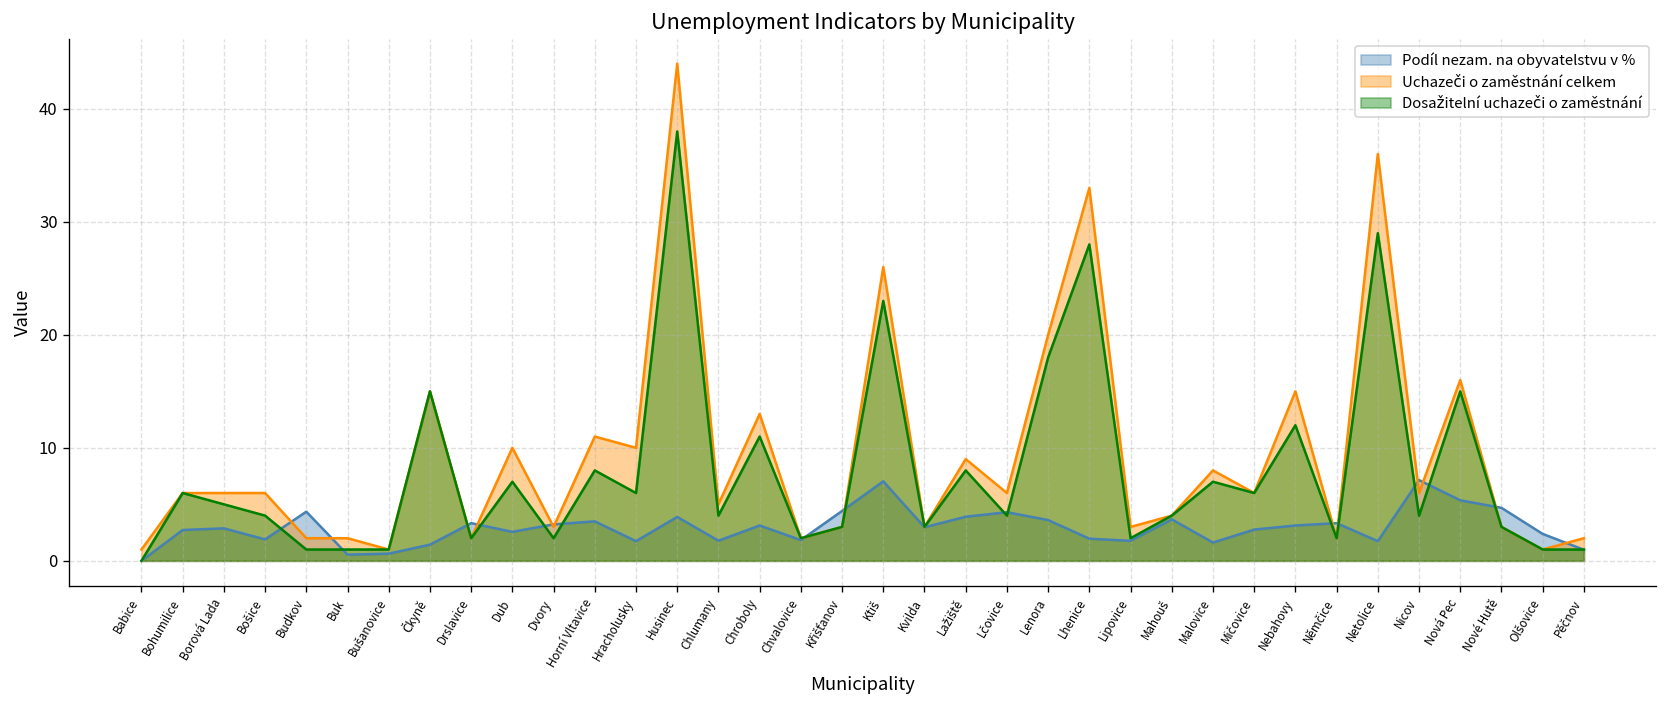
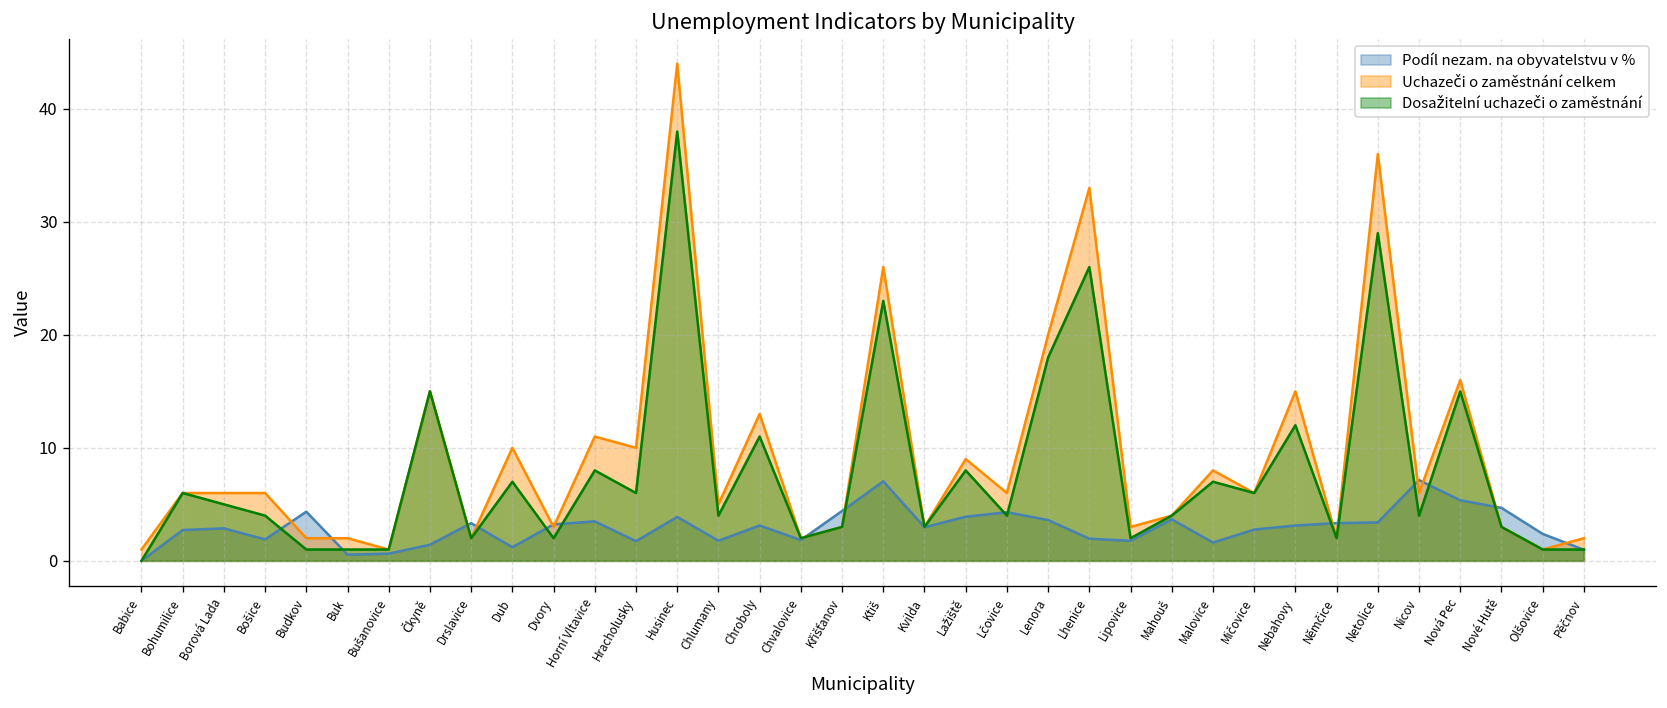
  {
    "Podíl nezam. na obyvatelstvu v %": {
      "Bohumilice": 3,
      "Borová Lada": 3,
      "Bošice": 2,
      "Budkov": 4,
      "Buk": 1,
      "Bušanovice": 1,
      "Čkyně": 1,
      "Drslavice": 3,
-     "Dub": 3,
+     "Dub": 1,
      "Horní Vltavice": 3,
      "Hracholusky": 2,
      "Husinec": 4,
      "Chlumany": 2,
      "Chroboly": 3,
      "Křišťanov": 4,
      "Ktiš": 7,
      "Lažiště": 4,
      "Lčovice": 4,
      "Lenora": 4,
      "Lhenice": 2,
      "Mahouš": 4,
      "Malovice": 2,
      "Mičovice": 3,
      "Nebahovy": 3,
      "Němčice": 3,
-     "Netolice": 2,
+     "Netolice": 3,
      "Nicov": 7,
      "Nová Pec": 5,
      "Nové Hutě": 5,
      "Olšovice": 2
    },
    "Uchazeči o zaměstnání celkem": {
      "Babice": 1,
      "Borová Lada": 6,
      "Bošice": 6,
      "Budkov": 2,
      "Buk": 2,
      "Dub": 10,
      "Horní Vltavice": 11,
      "Hracholusky": 10,
      "Husinec": 44,
      "Chlumany": 5,
      "Chroboly": 13,
      "Ktiš": 26,
      "Lažiště": 9,
      "Lčovice": 6,
      "Lenora": 20,
      "Lhenice": 33,
      "Lipovice": 3,
      "Malovice": 8,
      "Nebahovy": 15,
      "Netolice": 36,
      "Nicov": 6,
      "Nová Pec": 16,
      "Pěčnov": 2
    },
    "Dosažitelní uchazeči o zaměstnání": {
      "Borová Lada": 5,
      "Bošice": 4,
      "Budkov": 1,
      "Buk": 1,
      "Dub": 7,
      "Dvory": 2,
      "Horní Vltavice": 8,
      "Hracholusky": 6,
      "Husinec": 38,
      "Chlumany": 4,
      "Chroboly": 11,
      "Ktiš": 23,
      "Lažiště": 8,
      "Lčovice": 4,
      "Lenora": 18,
-     "Lhenice": 28,
+     "Lhenice": 26,
      "Malovice": 7,
      "Nebahovy": 12,
      "Netolice": 29,
      "Nicov": 4,
      "Nová Pec": 15
    }
  }
